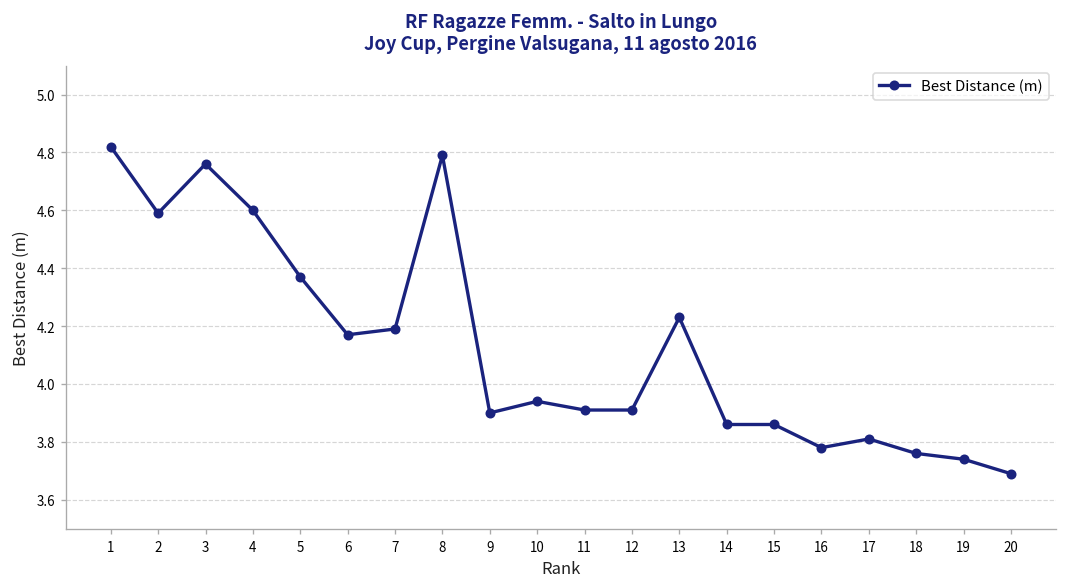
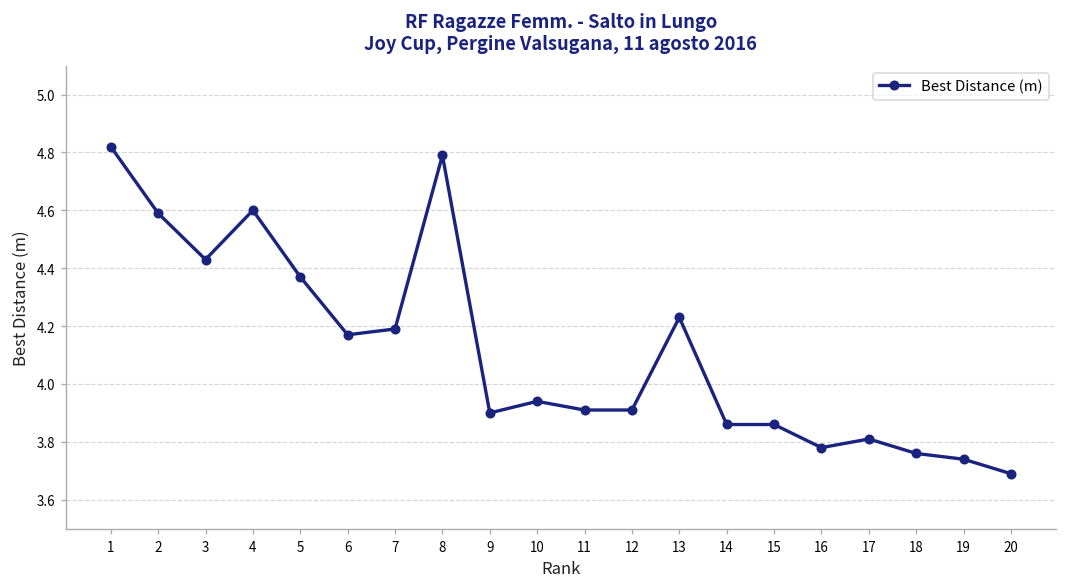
  {
    "1": 4.82,
    "2": 4.59,
-   "3": 4.76,
+   "3": 4.43,
    "4": 4.60,
    "5": 4.37,
    "6": 4.17,
    "7": 4.19,
    "8": 4.79,
    "9": 3.90,
    "10": 3.94,
    "11": 3.91,
    "12": 3.91,
    "13": 4.23,
    "14": 3.86,
    "15": 3.86,
    "16": 3.78,
    "17": 3.81,
    "18": 3.76,
    "19": 3.74,
    "20": 3.69
  }
